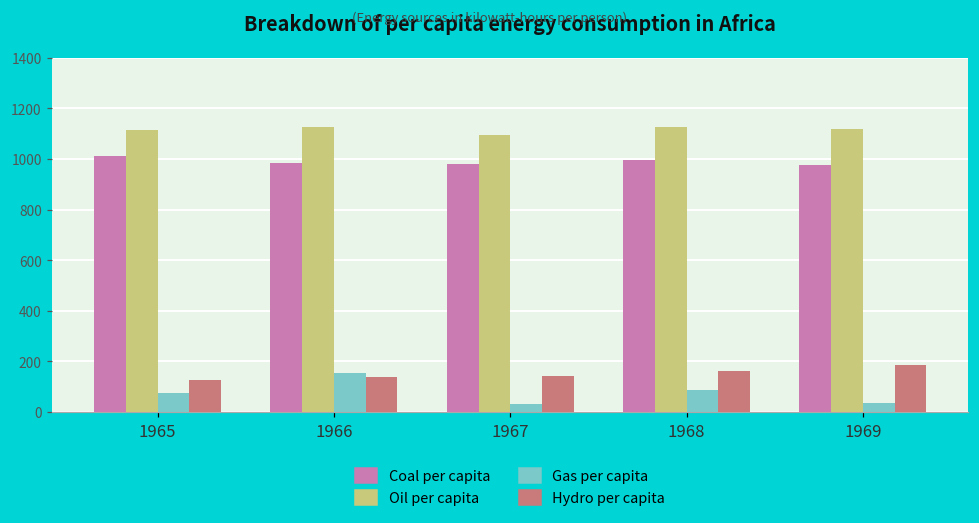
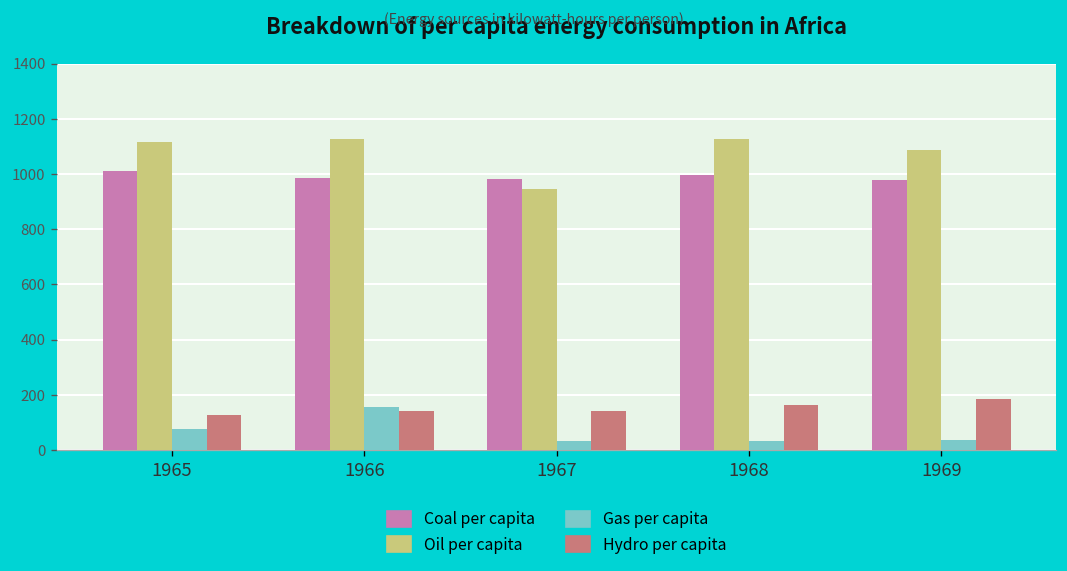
  {
    "Oil per capita": {
      "1965": 1110,
      "1966": 1130,
-     "1967": 1090,
+     "1967": 950,
      "1968": 1130,
-     "1969": 1120
+     "1969": 1090
    },
    "Gas per capita": {
      "1965": 70,
      "1966": 150,
      "1967": 30,
-     "1968": 90,
+     "1968": 30,
      "1969": 40
    }
  }
